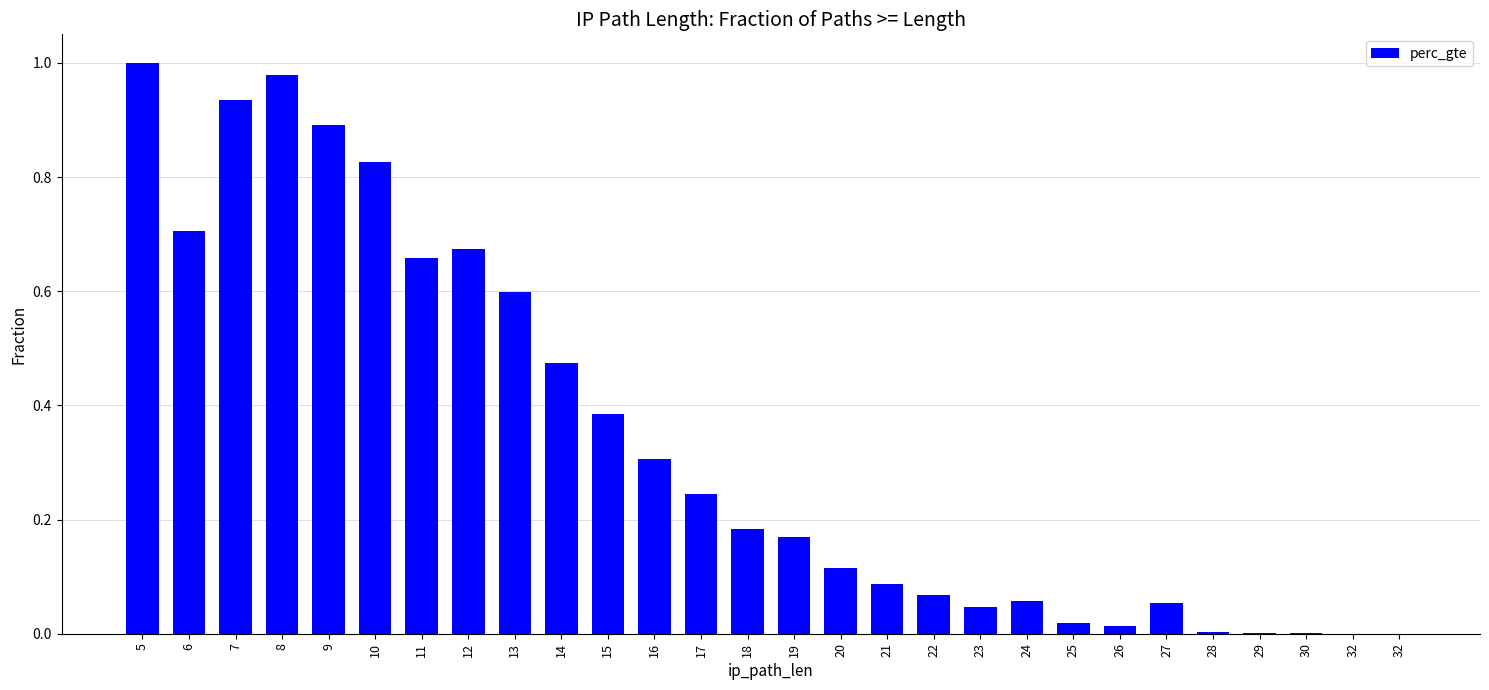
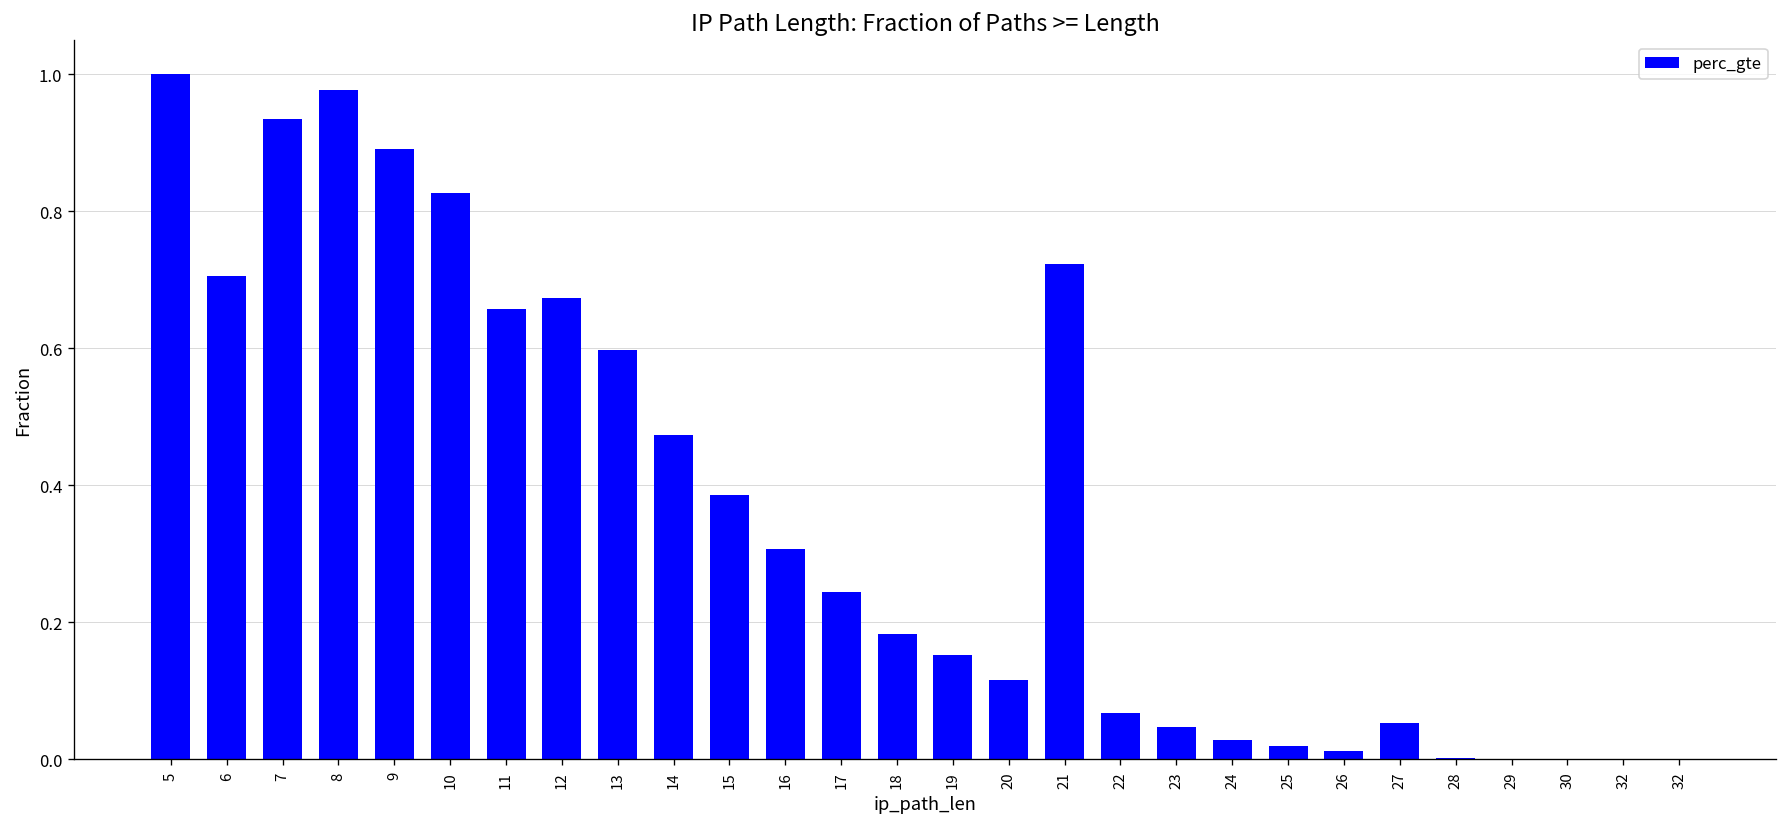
  {
    "5": 1.00,
    "6": 0.71,
    "7": 0.93,
    "8": 0.98,
    "9": 0.89,
    "10": 0.83,
    "11": 0.66,
    "12": 0.67,
    "13": 0.60,
    "14": 0.47,
    "15": 0.39,
    "16": 0.31,
    "17": 0.24,
    "18": 0.18,
-   "19": 0.17,
+   "19": 0.15,
    "20": 0.12,
-   "21": 0.09,
+   "21": 0.72,
    "22": 0.07,
    "23": 0.05,
-   "24": 0.06,
+   "24": 0.03,
    "25": 0.02,
    "26": 0.01,
    "27": 0.05
  }
